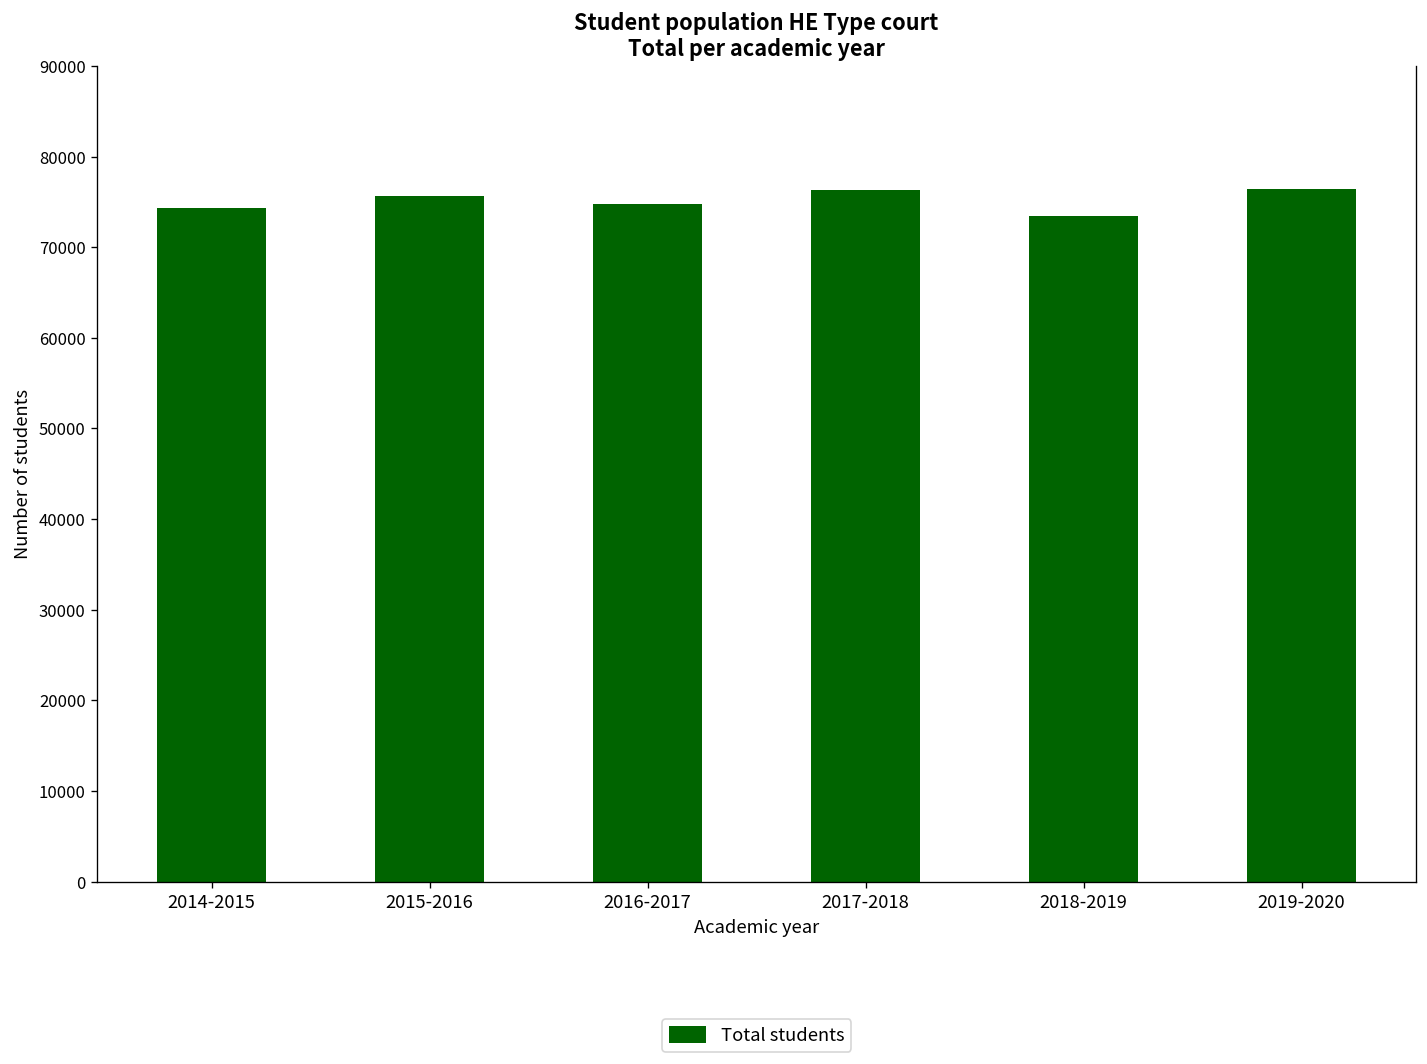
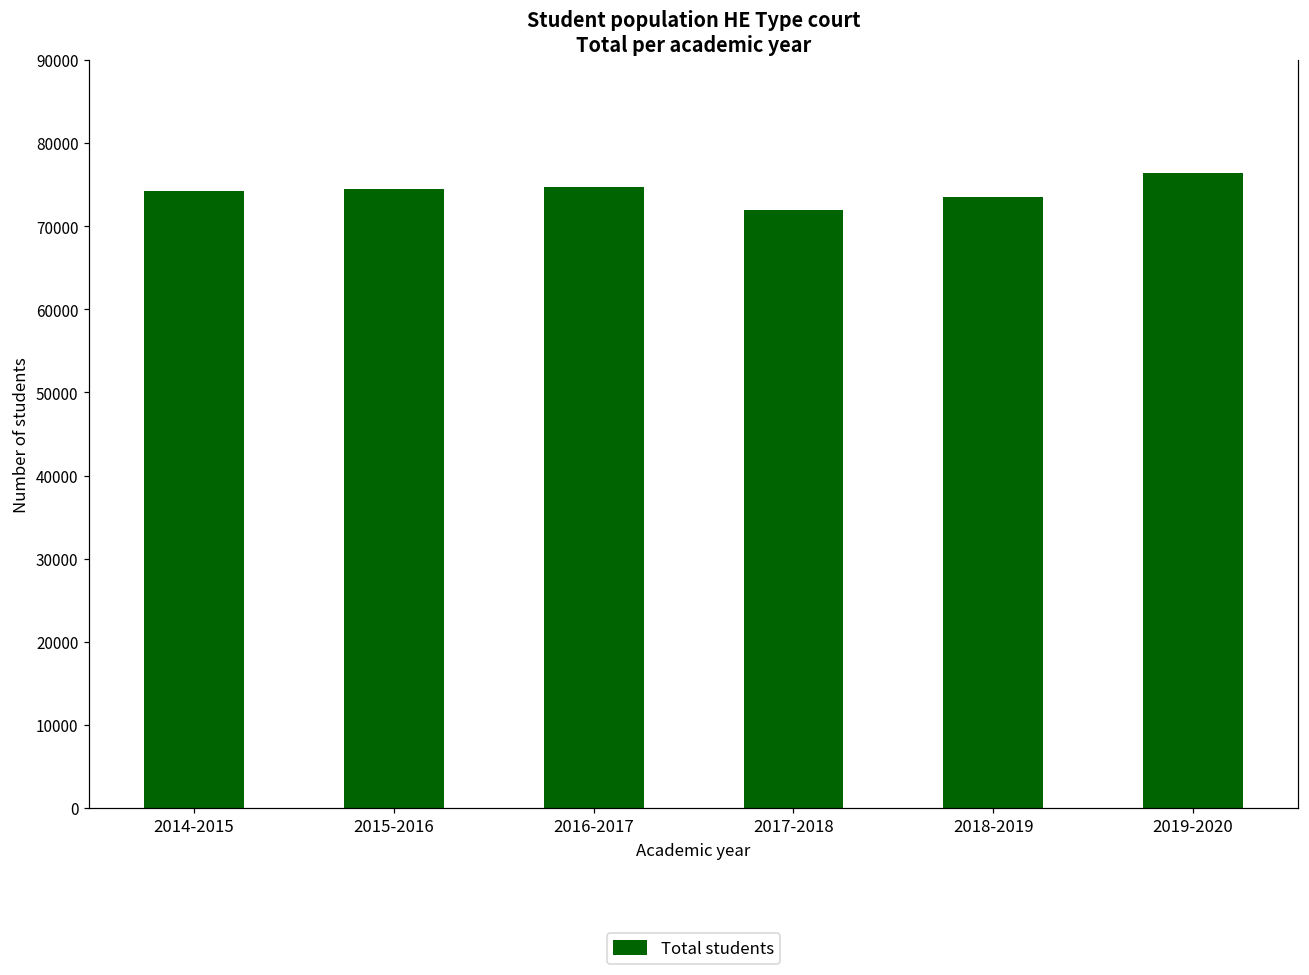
  {
    "2014-2015": 74000,
-   "2015-2016": 76000,
+   "2015-2016": 74000,
    "2016-2017": 75000,
-   "2017-2018": 76000,
+   "2017-2018": 72000,
    "2018-2019": 73000,
    "2019-2020": 76000
  }
